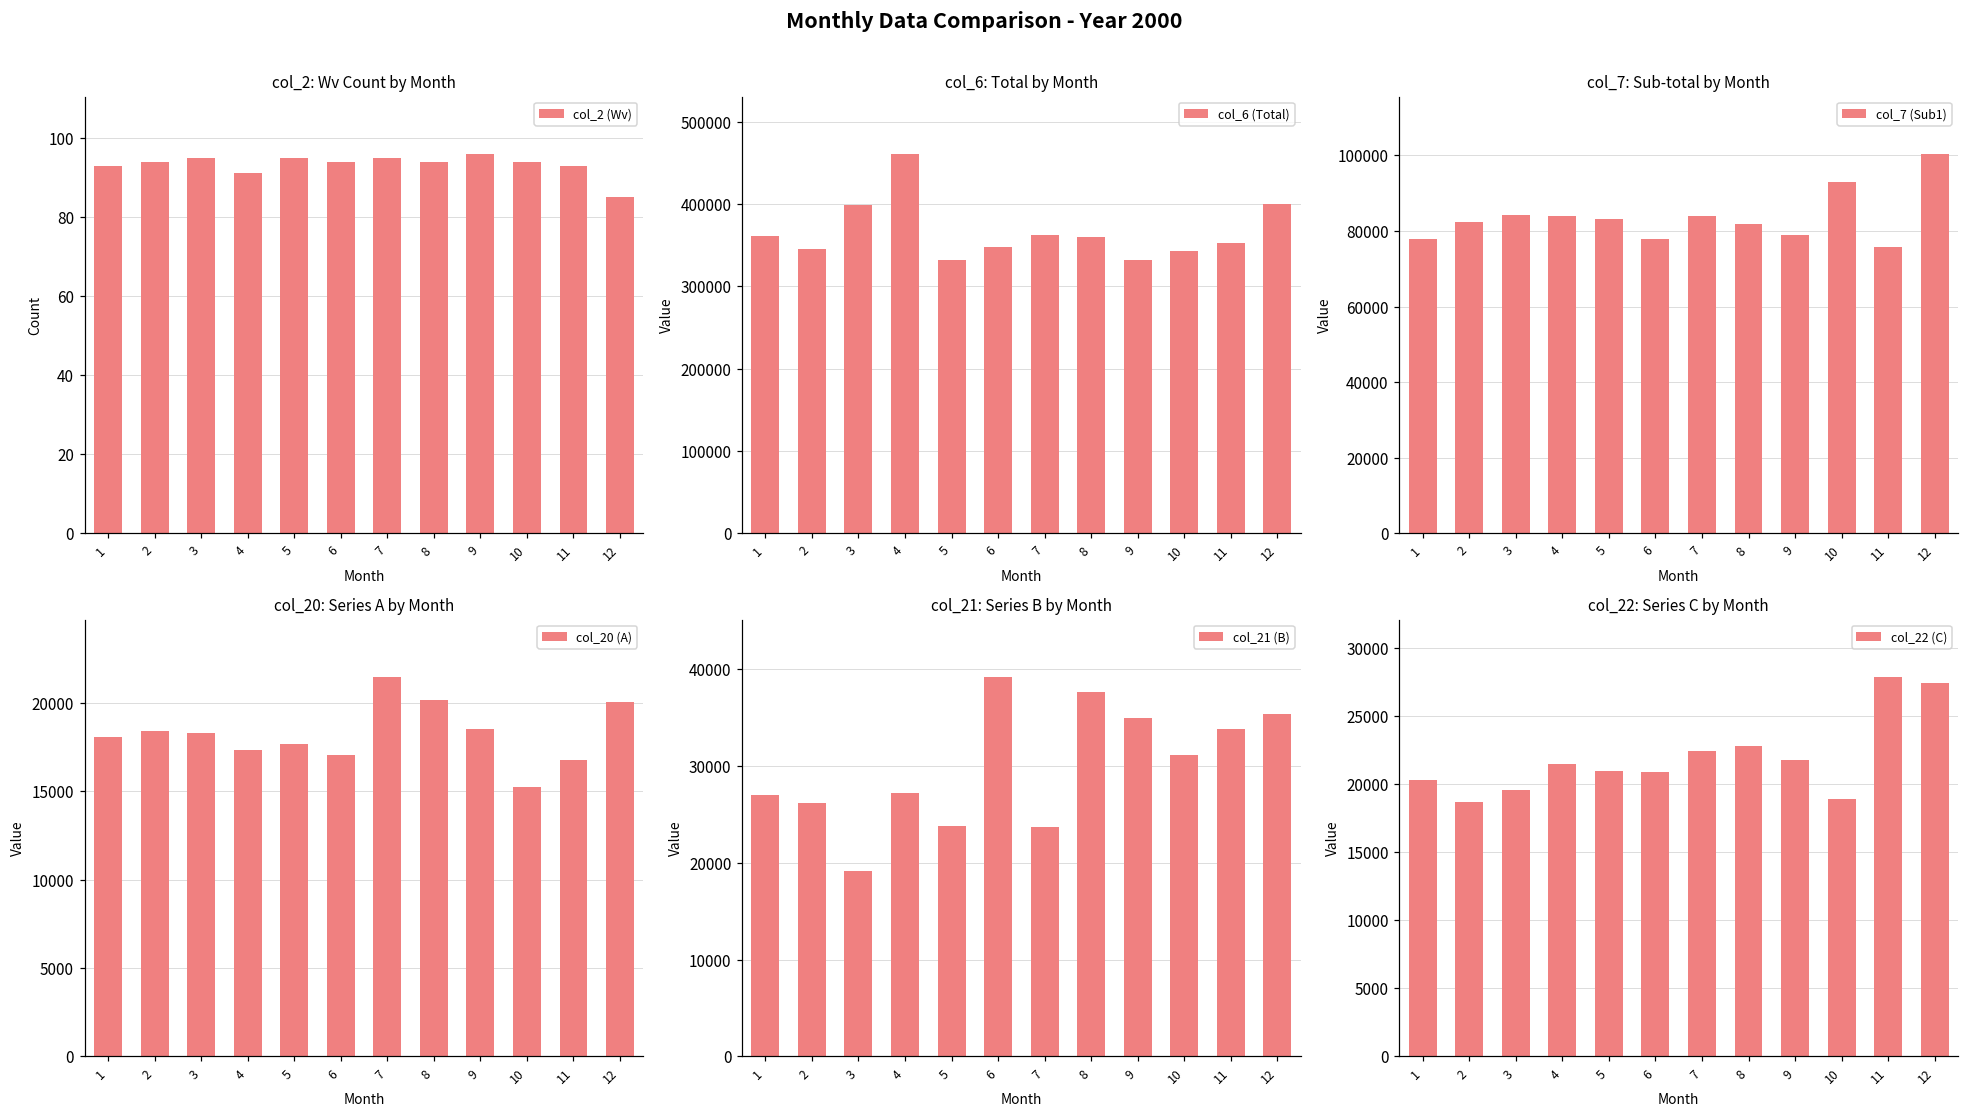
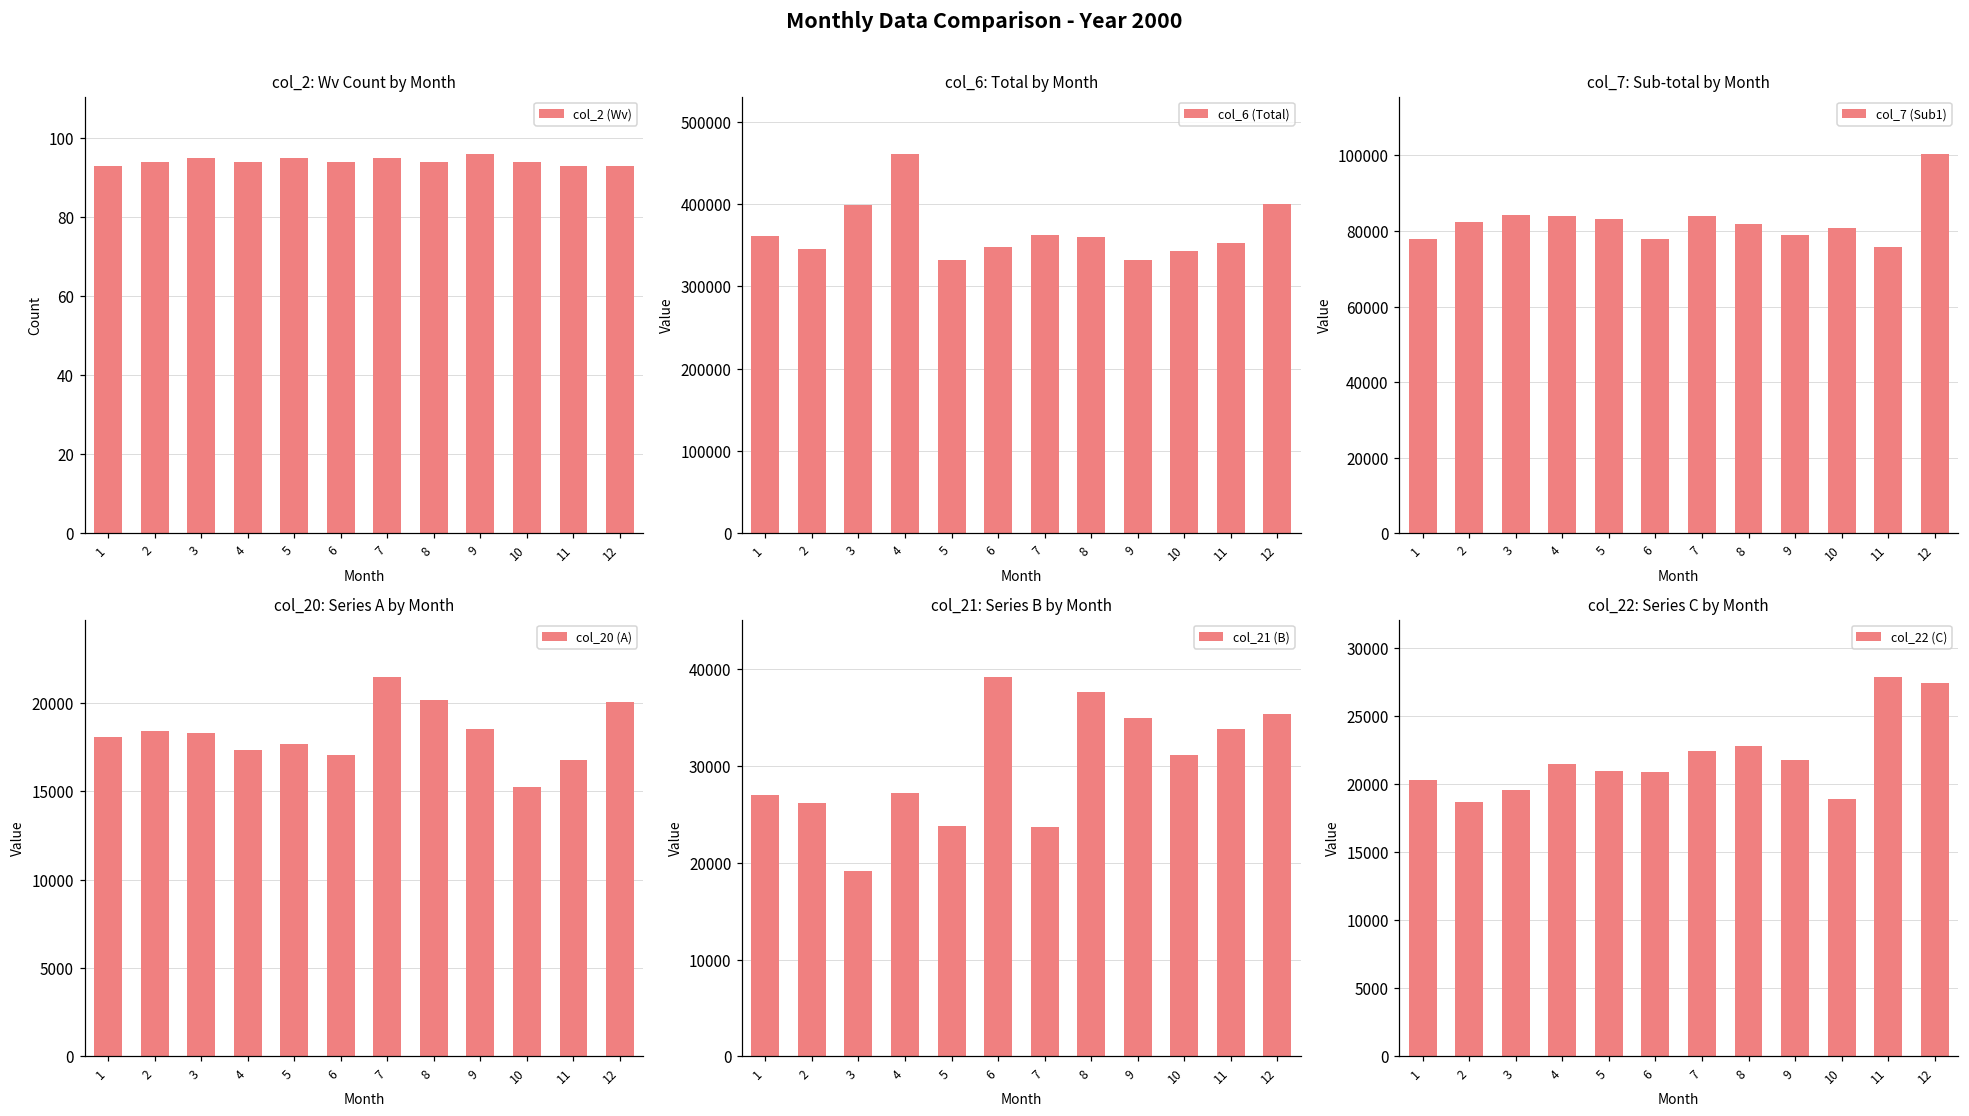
  {
    "col_2: Wv Count by Month": {
      "1": 93,
      "2": 94,
      "3": 95,
-     "4": 91,
+     "4": 94,
      "5": 95,
      "6": 94,
      "7": 95,
      "8": 94,
      "9": 96,
      "10": 94,
      "11": 93,
-     "12": 85
+     "12": 93
    },
    "col_6: Total by Month": {
      "1": 360000,
      "2": 350000,
      "3": 400000,
      "4": 460000,
      "5": 330000,
      "6": 350000,
      "7": 360000,
      "8": 360000,
      "9": 330000,
      "10": 340000,
      "11": 350000,
      "12": 400000
    },
    "col_7: Sub-total by Month": {
      "1": 78000,
      "2": 82000,
      "3": 84000,
      "4": 84000,
      "5": 83000,
      "6": 78000,
      "7": 84000,
      "8": 82000,
      "9": 79000,
-     "10": 93000,
+     "10": 81000,
      "11": 76000,
      "12": 100000
    },
    "col_20: Series A by Month": {
      "1": 18000,
      "2": 18400,
      "3": 18300,
      "4": 17400,
      "5": 17700,
      "6": 17100,
      "7": 21500,
      "8": 20200,
      "9": 18500,
      "10": 15300,
      "11": 16800,
      "12": 20000
    },
    "col_21: Series B by Month": {
      "1": 27000,
      "2": 26000,
      "3": 19000,
      "4": 27000,
      "5": 24000,
      "6": 39000,
      "7": 24000,
      "8": 38000,
      "9": 35000,
      "10": 31000,
      "11": 34000,
      "12": 35000
    },
    "col_22: Series C by Month": {
      "1": 20300,
      "2": 18700,
      "3": 19600,
      "4": 21500,
      "5": 20900,
      "6": 20900,
      "7": 22400,
      "8": 22800,
      "9": 21800,
      "10": 18900,
      "11": 27900,
      "12": 27400
    }
  }
